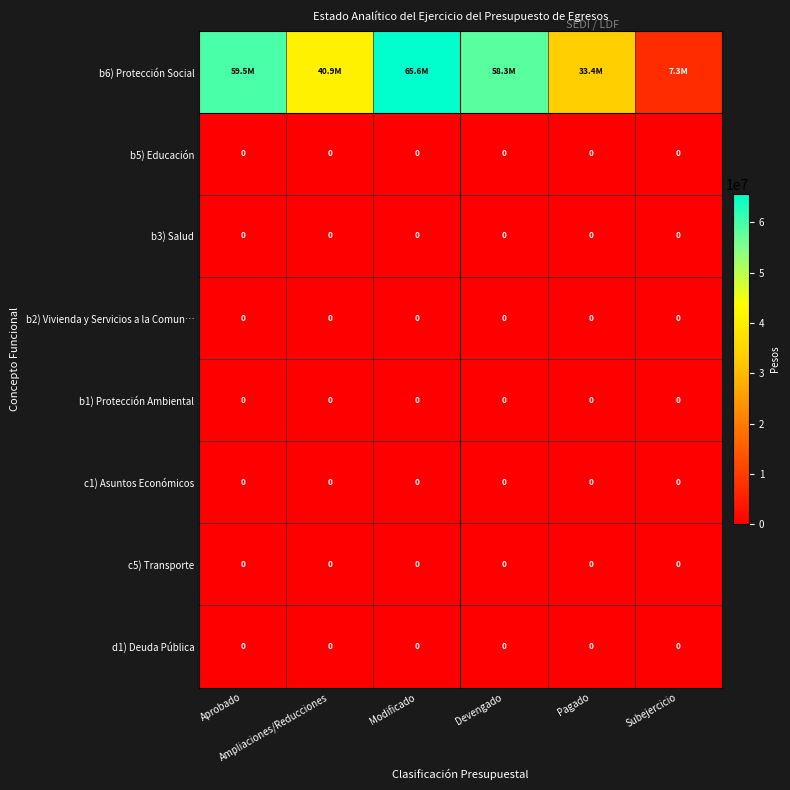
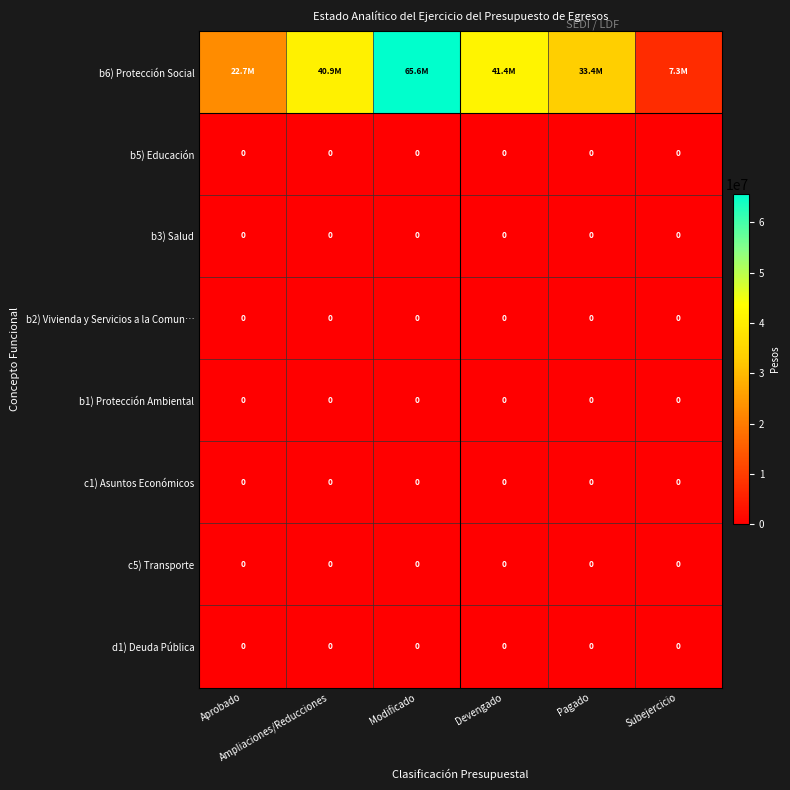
  {
    "b6) Protección Social": {
-     "Aprobado": "59.5M",
+     "Aprobado": "22.7M",
      "Ampliaciones/Reducciones": "40.9M",
      "Modificado": "65.6M",
-     "Devengado": "58.3M",
+     "Devengado": "41.4M",
      "Pagado": "33.4M",
      "Subejercicio": "7.3M"
    },
    "b5) Educación": {
      "Aprobado": "0",
      "Ampliaciones/Reducciones": "0",
      "Modificado": "0",
      "Devengado": "0",
      "Pagado": "0",
      "Subejercicio": "0"
    },
    "b3) Salud": {
      "Aprobado": "0",
      "Ampliaciones/Reducciones": "0",
      "Modificado": "0",
      "Devengado": "0",
      "Pagado": "0",
      "Subejercicio": "0"
    },
    "b2) Vivienda y Servicios a la Comun…": {
      "Aprobado": "0",
      "Ampliaciones/Reducciones": "0",
      "Modificado": "0",
      "Devengado": "0",
      "Pagado": "0",
      "Subejercicio": "0"
    },
    "b1) Protección Ambiental": {
      "Aprobado": "0",
      "Ampliaciones/Reducciones": "0",
      "Modificado": "0",
      "Devengado": "0",
      "Pagado": "0",
      "Subejercicio": "0"
    },
    "c1) Asuntos Económicos": {
      "Aprobado": "0",
      "Ampliaciones/Reducciones": "0",
      "Modificado": "0",
      "Devengado": "0",
      "Pagado": "0",
      "Subejercicio": "0"
    },
    "c5) Transporte": {
      "Aprobado": "0",
      "Ampliaciones/Reducciones": "0",
      "Modificado": "0",
      "Devengado": "0",
      "Pagado": "0",
      "Subejercicio": "0"
    },
    "d1) Deuda Pública": {
      "Aprobado": "0",
      "Ampliaciones/Reducciones": "0",
      "Modificado": "0",
      "Devengado": "0",
      "Pagado": "0",
      "Subejercicio": "0"
    }
  }
